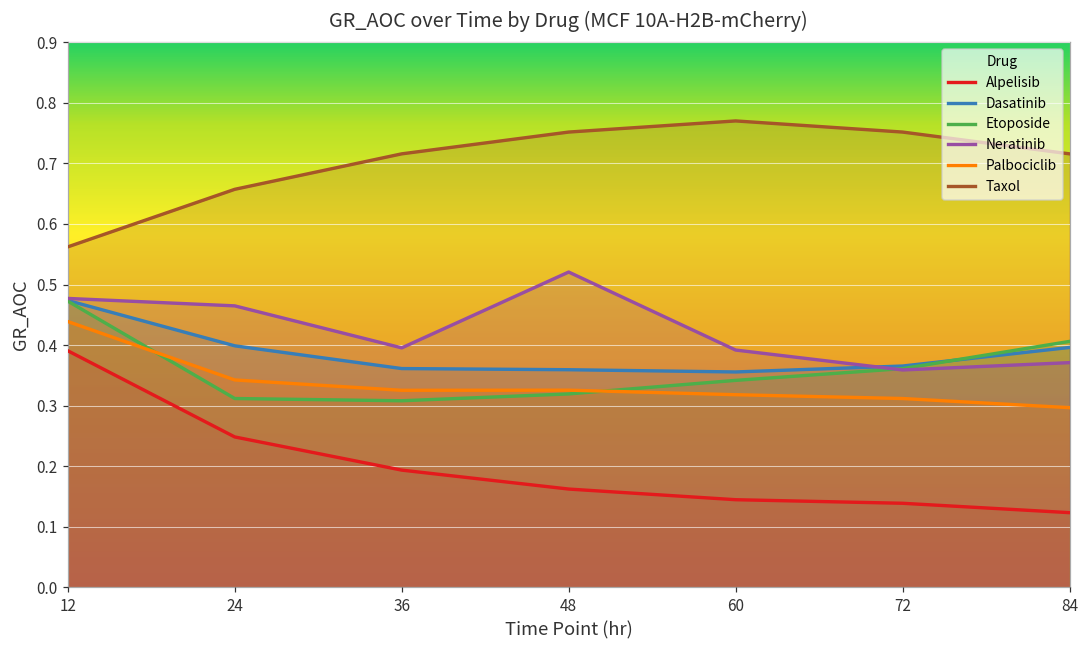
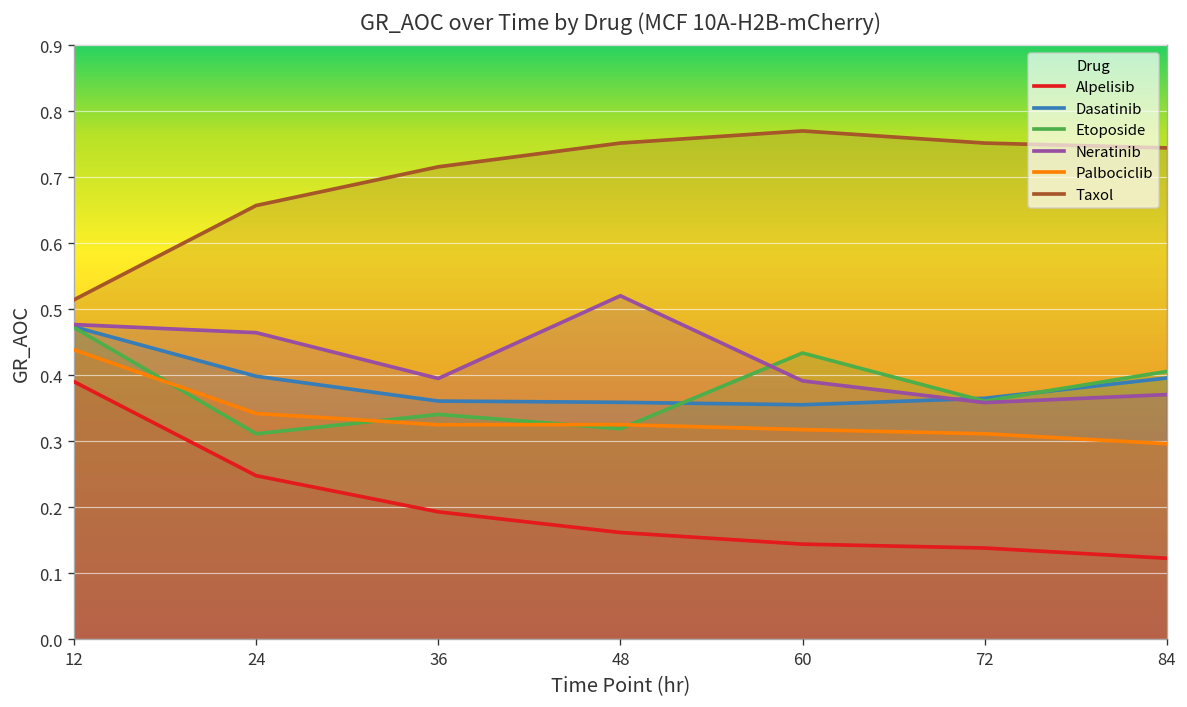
  {
    "Alpelisib": {
      "12": 0.39,
      "24": 0.25,
      "36": 0.19,
      "48": 0.16,
      "60": 0.14,
      "72": 0.14,
      "84": 0.12
    },
    "Dasatinib": {
      "24": 0.40,
      "36": 0.36,
      "48": 0.36,
      "60": 0.36,
      "84": 0.40
    },
    "Etoposide": {
      "24": 0.31,
-     "36": 0.31,
+     "36": 0.34,
      "48": 0.32,
-     "60": 0.34,
+     "60": 0.43,
      "84": 0.41
    },
    "Neratinib": {
      "24": 0.46,
      "36": 0.40,
      "48": 0.52,
      "60": 0.39,
      "84": 0.37
    },
    "Palbociclib": {
      "12": 0.44,
      "24": 0.34,
      "36": 0.33,
      "48": 0.33,
      "60": 0.32,
      "72": 0.31,
      "84": 0.30
    },
    "Taxol": {
-     "12": 0.56,
+     "12": 0.51,
      "24": 0.66,
      "36": 0.72,
      "48": 0.75,
      "60": 0.77,
      "72": 0.75,
-     "84": 0.72
+     "84": 0.74
    }
  }
